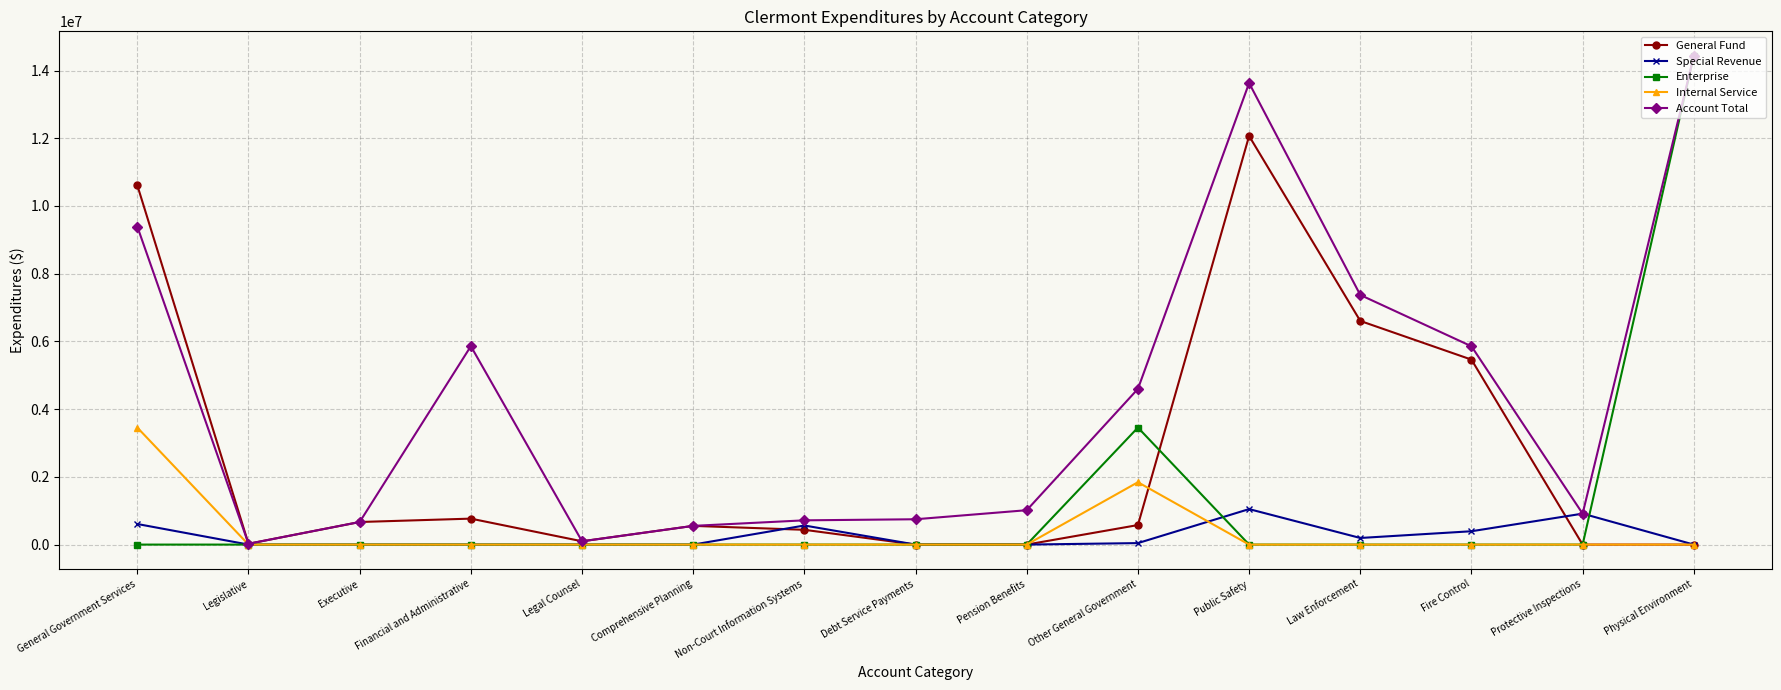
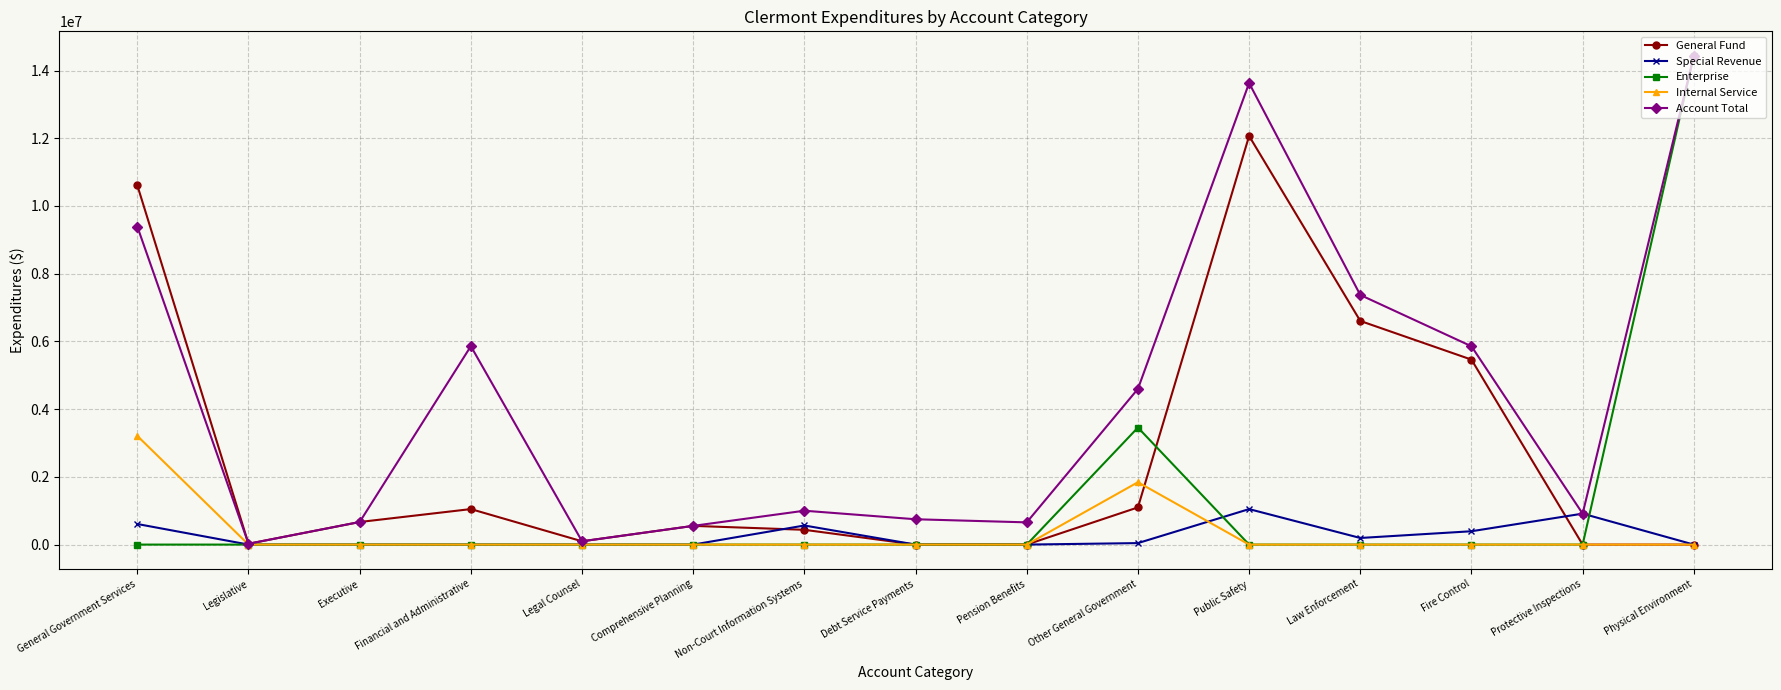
  {
    "General Fund": {
      "General Government Services": 10600000,
-     "Financial and Administrative": 800000,
+     "Financial and Administrative": 1000000,
      "Non-Court Information Systems": 400000,
-     "Other General Government": 600000,
+     "Other General Government": 1100000,
      "Public Safety": 12100000,
      "Law Enforcement": 6600000,
      "Fire Control": 5500000
    },
    "Special Revenue": {
      "General Government Services": 600000,
      "Non-Court Information Systems": 600000,
      "Other General Government": 0,
      "Public Safety": 1000000,
      "Law Enforcement": 200000,
      "Fire Control": 400000
    },
    "Enterprise": {
      "General Government Services": 0,
      "Other General Government": 3500000
    },
    "Internal Service": {
-     "General Government Services": 3500000,
+     "General Government Services": 3200000,
      "Other General Government": 1800000
    },
    "Account Total": {
      "General Government Services": 9400000,
      "Financial and Administrative": 5900000,
-     "Non-Court Information Systems": 700000,
+     "Non-Court Information Systems": 1000000,
      "Debt Service Payments": 700000,
-     "Pension Benefits": 1000000,
+     "Pension Benefits": 700000,
      "Other General Government": 4600000,
      "Public Safety": 13600000,
      "Law Enforcement": 7400000,
      "Fire Control": 5900000
    }
  }
